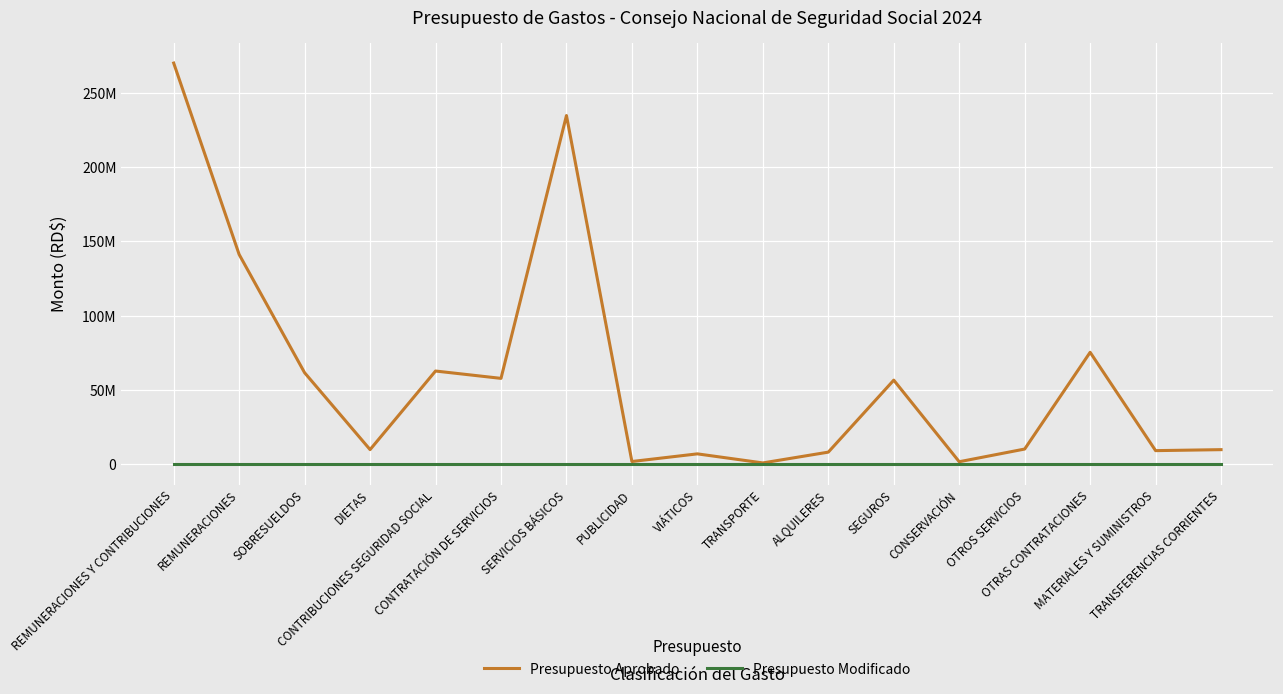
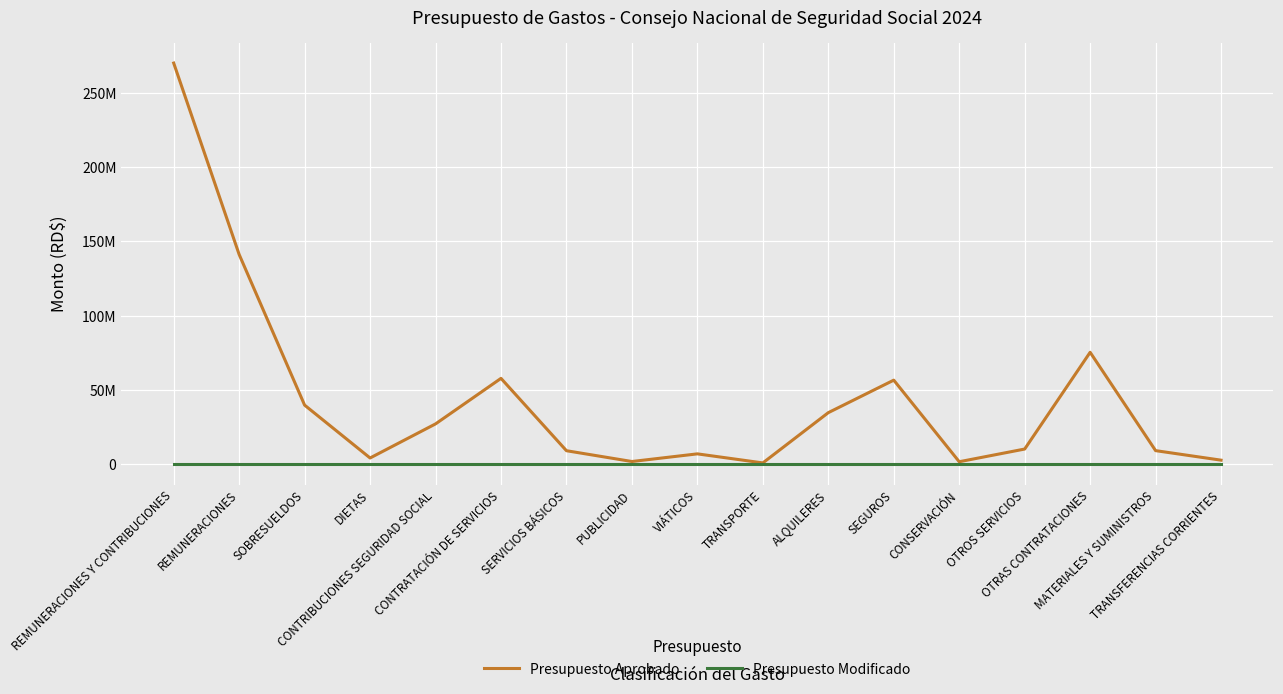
  {
    "Presupuesto Aprobado": {
      "REMUNERACIONES Y CONTRIBUCIONES": 270000000,
      "REMUNERACIONES": 141000000,
-     "SOBRESUELDOS": 62000000,
-     "DIETAS": 10000000,
-     "CONTRIBUCIONES SEGURIDAD SOCIAL": 63000000,
+     "SOBRESUELDOS": 40000000,
+     "DIETAS": 4000000,
+     "CONTRIBUCIONES SEGURIDAD SOCIAL": 27000000,
      "CONTRATACIÓN DE SERVICIOS": 58000000,
-     "SERVICIOS BÁSICOS": 235000000,
+     "SERVICIOS BÁSICOS": 9000000,
      "PUBLICIDAD": 2000000,
      "VIÁTICOS": 7000000,
-     "ALQUILERES": 8000000,
+     "ALQUILERES": 35000000,
      "SEGUROS": 57000000,
      "CONSERVACIÓN": 2000000,
      "OTROS SERVICIOS": 10000000,
      "OTRAS CONTRATACIONES": 75000000,
      "MATERIALES Y SUMINISTROS": 9000000,
-     "TRANSFERENCIAS CORRIENTES": 10000000
+     "TRANSFERENCIAS CORRIENTES": 3000000
    },
    "Presupuesto Modificado": {
      "REMUNERACIONES Y CONTRIBUCIONES": 0,
      "REMUNERACIONES": 0,
      "SOBRESUELDOS": 0,
      "DIETAS": 0,
      "CONTRIBUCIONES SEGURIDAD SOCIAL": 0,
      "CONTRATACIÓN DE SERVICIOS": 0,
      "SERVICIOS BÁSICOS": 0,
      "PUBLICIDAD": 0,
      "VIÁTICOS": 0,
      "ALQUILERES": 0,
      "SEGUROS": 0,
      "CONSERVACIÓN": 0,
      "OTROS SERVICIOS": 0,
      "OTRAS CONTRATACIONES": 0,
      "MATERIALES Y SUMINISTROS": 0,
      "TRANSFERENCIAS CORRIENTES": 0
    }
  }
